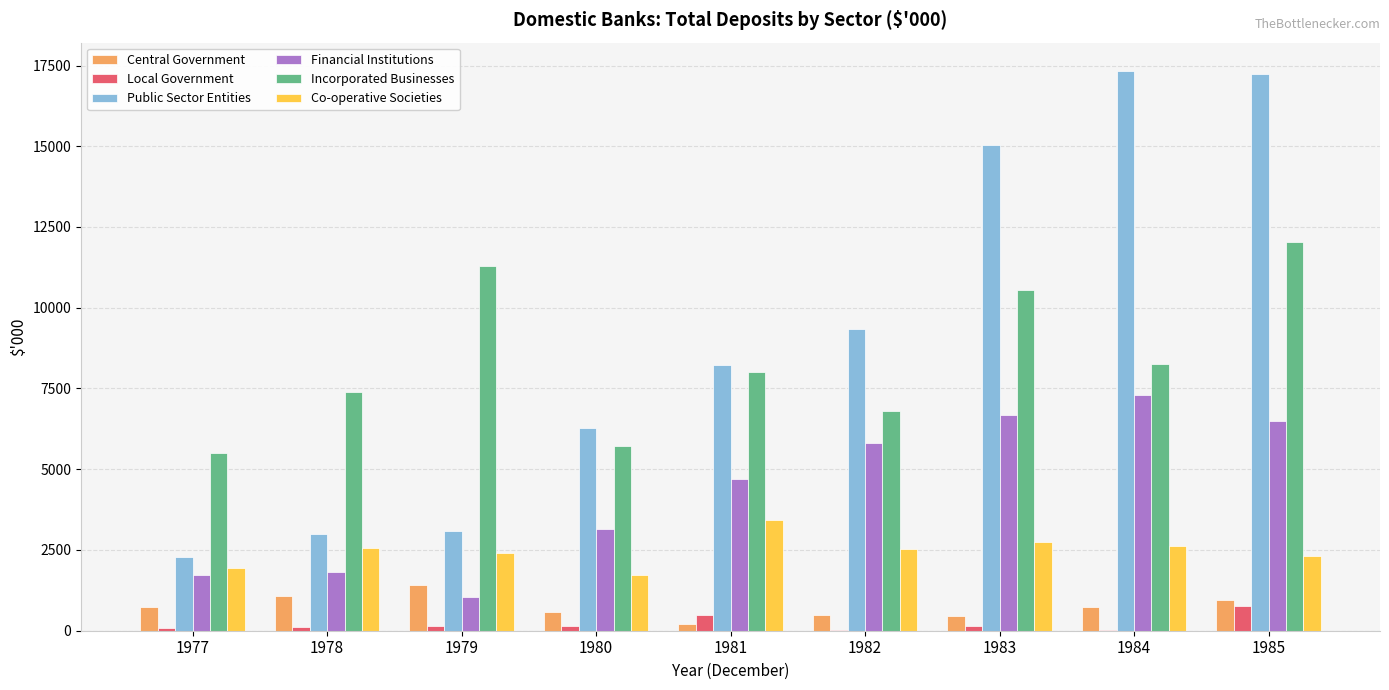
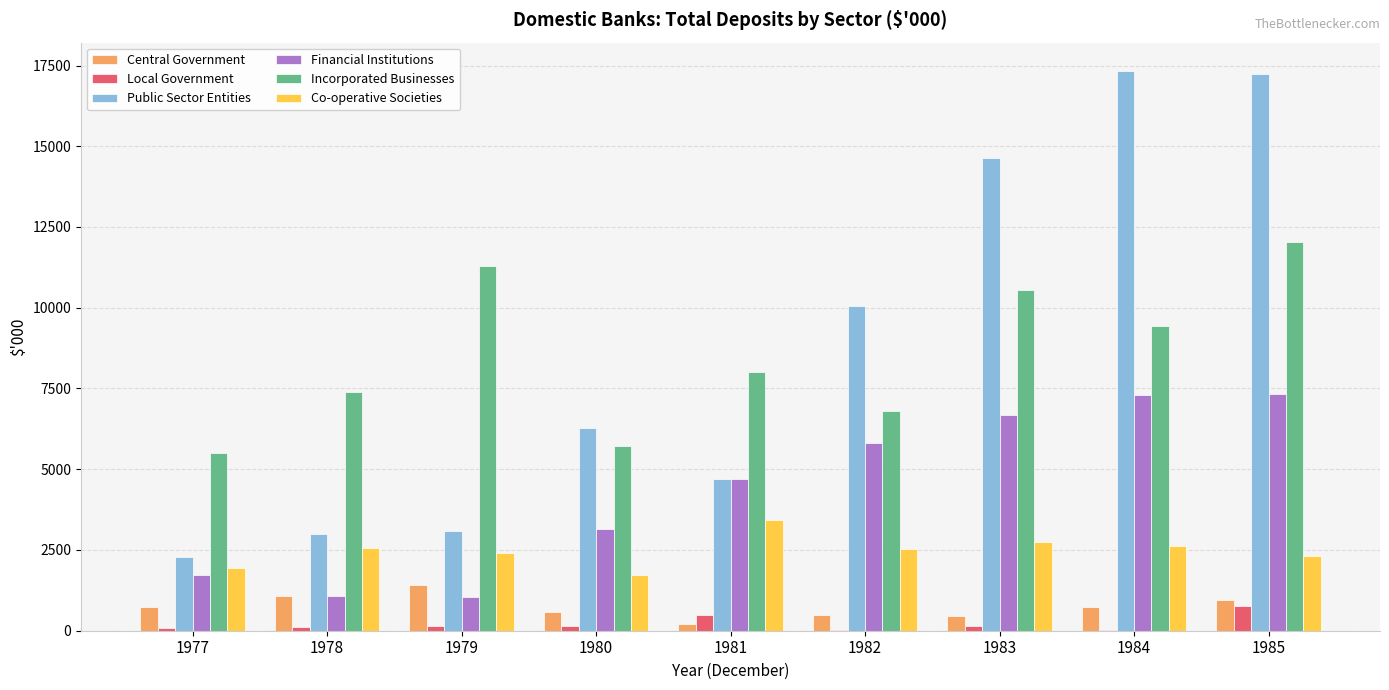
  {
    "Local Government": {
      "1977": 100,
      "1978": 100,
      "1979": 100,
      "1980": 100,
      "1981": 500,
      "1983": 200,
      "1985": 800
    },
    "Public Sector Entities": {
      "1977": 2300,
      "1978": 3000,
      "1979": 3100,
      "1980": 6300,
-     "1981": 8200,
-     "1982": 9300,
-     "1983": 15000,
+     "1981": 4700,
+     "1982": 10000,
+     "1983": 14600,
      "1984": 17300,
      "1985": 17200
    },
    "Financial Institutions": {
      "1977": 1700,
-     "1978": 1800,
+     "1978": 1100,
      "1979": 1000,
      "1980": 3200,
      "1981": 4700,
      "1982": 5800,
      "1983": 6700,
      "1984": 7300,
-     "1985": 6500
+     "1985": 7300
    },
    "Incorporated Businesses": {
      "1977": 5500,
      "1978": 7400,
      "1979": 11300,
      "1980": 5700,
      "1981": 8000,
      "1982": 6800,
      "1983": 10500,
-     "1984": 8200,
+     "1984": 9400,
      "1985": 12000
    }
  }
